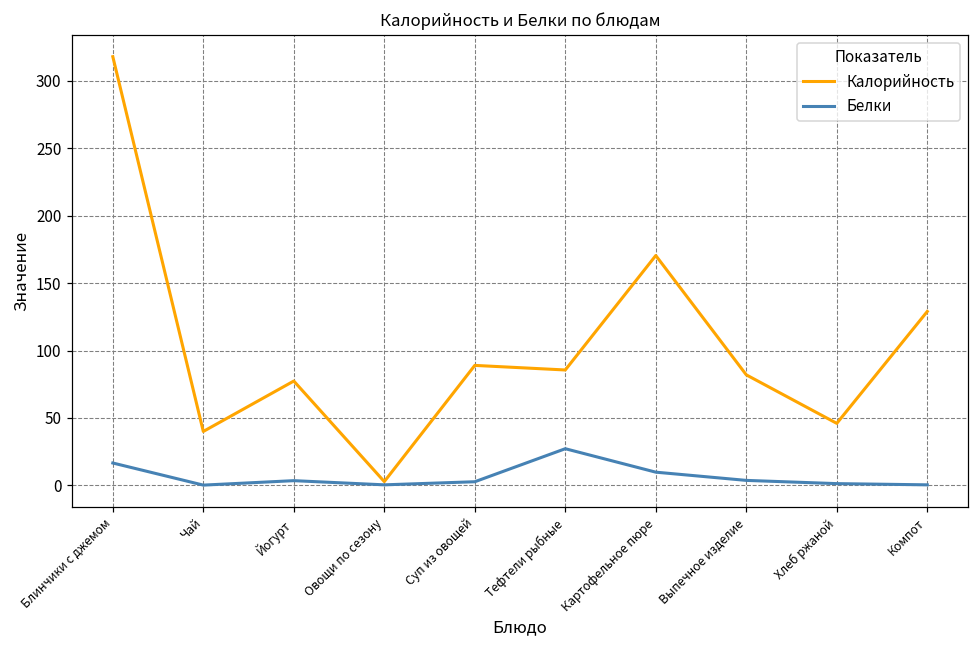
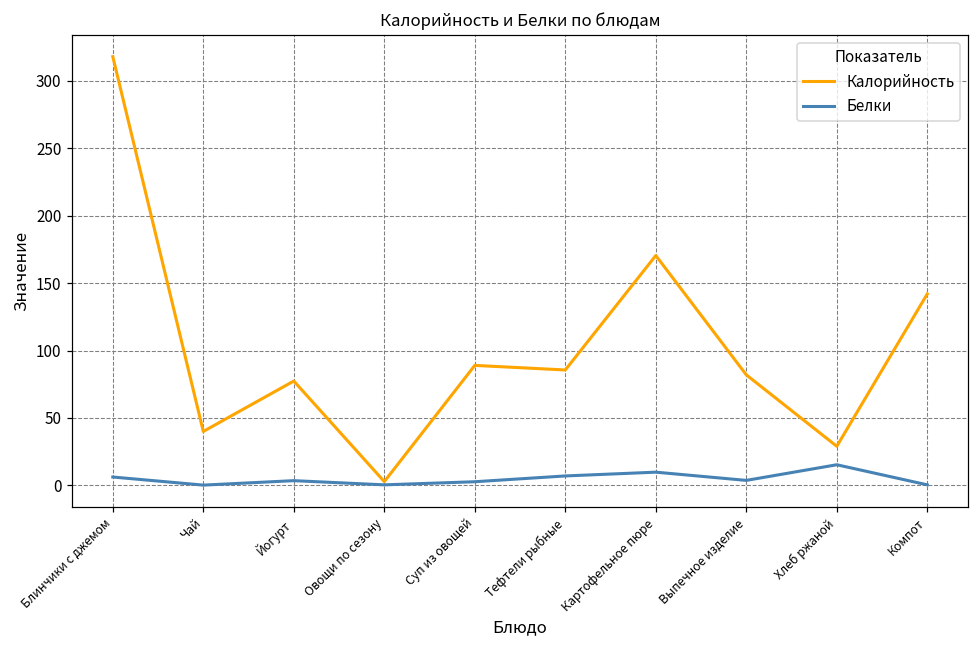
  {
    "Калорийность": {
      "Блинчики с джемом": 318,
      "Чай": 40,
      "Йогурт": 77,
      "Овощи по сезону": 3,
      "Суп из овощей": 89,
      "Тефтели рыбные": 86,
      "Картофельное пюре": 171,
      "Выпечное изделие": 82,
-     "Хлеб ржаной": 46,
-     "Компот": 129
+     "Хлеб ржаной": 29,
+     "Компот": 142
    },
    "Белки": {
-     "Блинчики с джемом": 17,
+     "Блинчики с джемом": 6,
      "Чай": 0,
      "Йогурт": 4,
      "Овощи по сезону": 0,
      "Суп из овощей": 3,
-     "Тефтели рыбные": 27,
+     "Тефтели рыбные": 7,
      "Картофельное пюре": 10,
      "Выпечное изделие": 4,
-     "Хлеб ржаной": 1,
+     "Хлеб ржаной": 15,
      "Компот": 0
    }
  }
